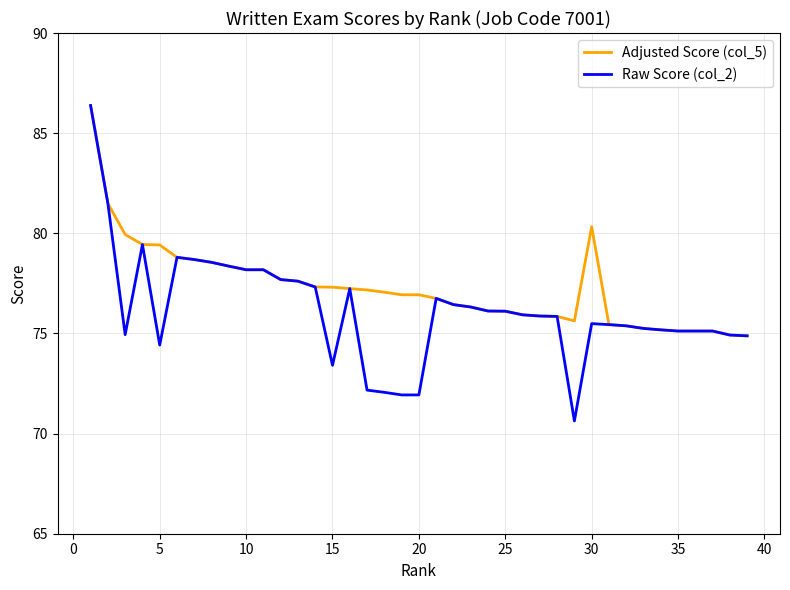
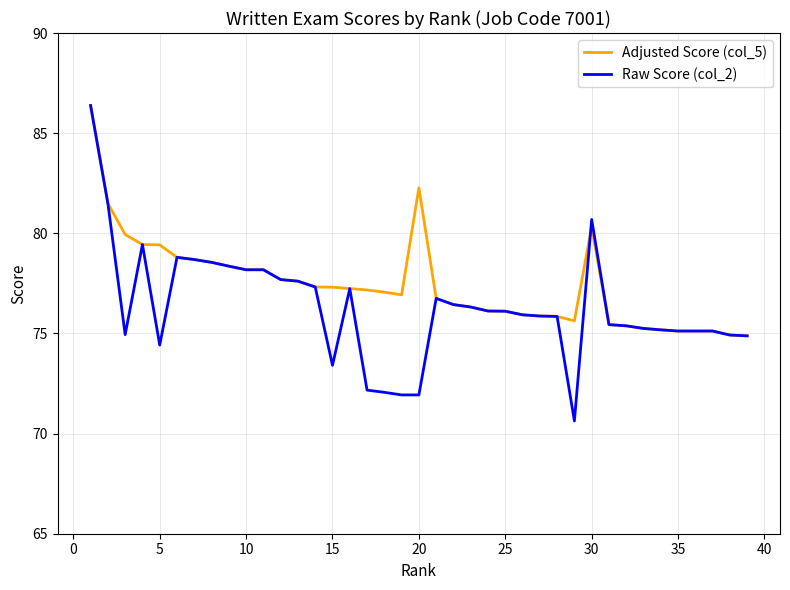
  {
    "Adjusted Score (col_5)": {
      "5": 79.4,
      "15": 77.3,
-     "20": 76.9,
+     "20": 82.3,
      "30": 80.3
    },
    "Raw Score (col_2)": {
      "5": 74.4,
      "15": 73.4,
      "20": 71.9,
-     "30": 75.5
+     "30": 80.7
    }
  }
